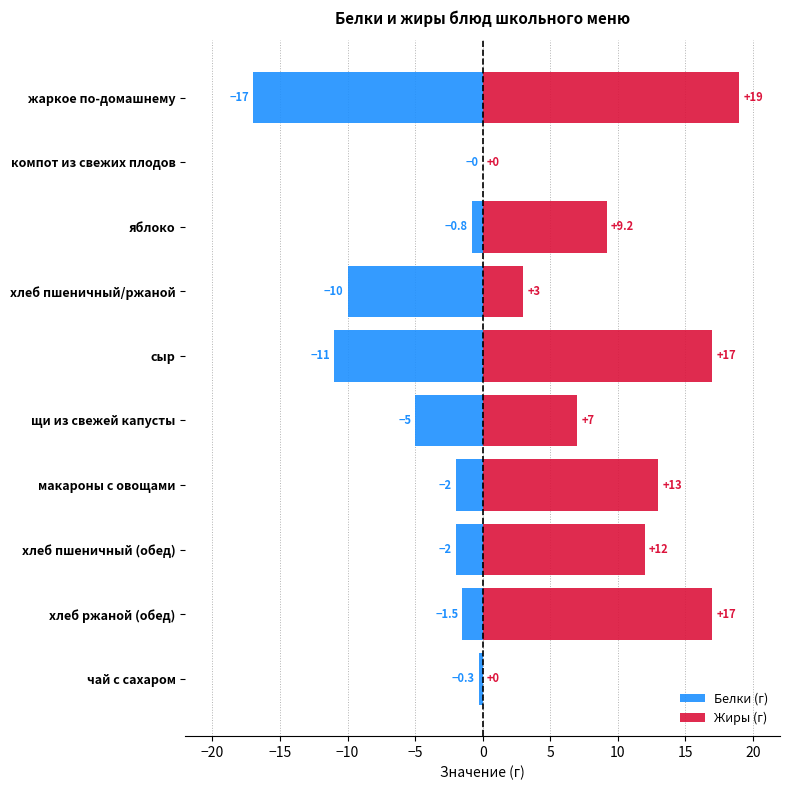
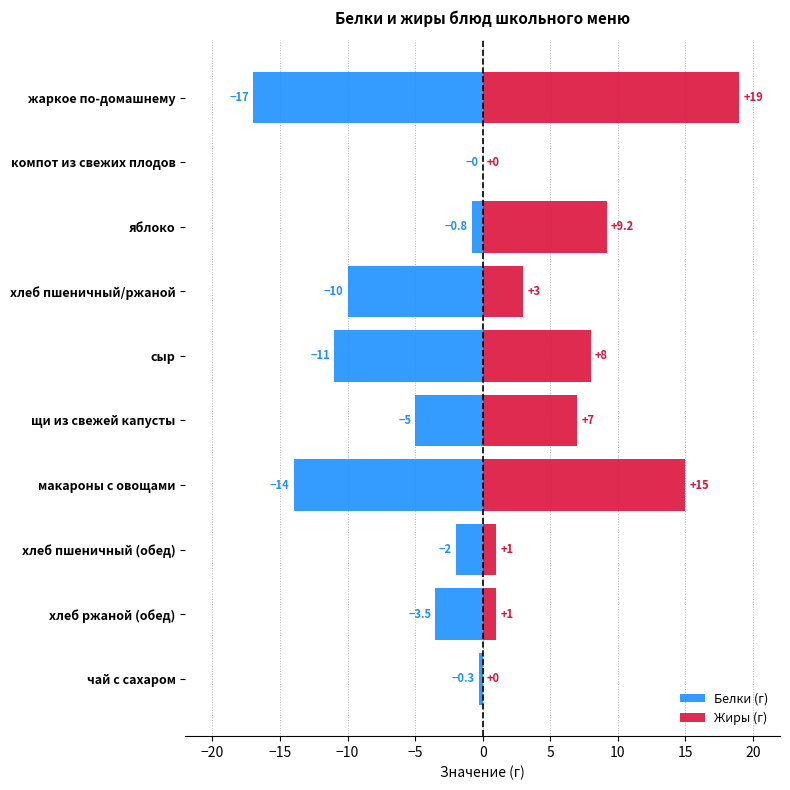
  {
    "Белки (г)": {
      "жаркое по-домашнему": "-17",
      "компот из свежих плодов": "-0",
      "яблоко": "-0.8",
      "хлеб пшеничный/ржаной": "-10",
      "сыр": "-11",
      "щи из свежей капусты": "-5",
-     "макароны с овощами": "-2",
+     "макароны с овощами": "-14",
      "хлеб пшеничный (обед)": "-2",
-     "хлеб ржаной (обед)": "-1.5",
+     "хлеб ржаной (обед)": "-3.5",
      "чай с сахаром": "-0.3"
    },
    "Жиры (г)": {
      "жаркое по-домашнему": "+19",
      "компот из свежих плодов": "-0",
      "яблоко": "+9.2",
      "хлеб пшеничный/ржаной": "+3",
-     "сыр": "+17",
+     "сыр": "+8",
      "щи из свежей капусты": "+7",
-     "макароны с овощами": "+13",
-     "хлеб пшеничный (обед)": "+12",
-     "хлеб ржаной (обед)": "+17",
+     "макароны с овощами": "+15",
+     "хлеб пшеничный (обед)": "+1",
+     "хлеб ржаной (обед)": "+1",
      "чай с сахаром": "+0"
    }
  }
